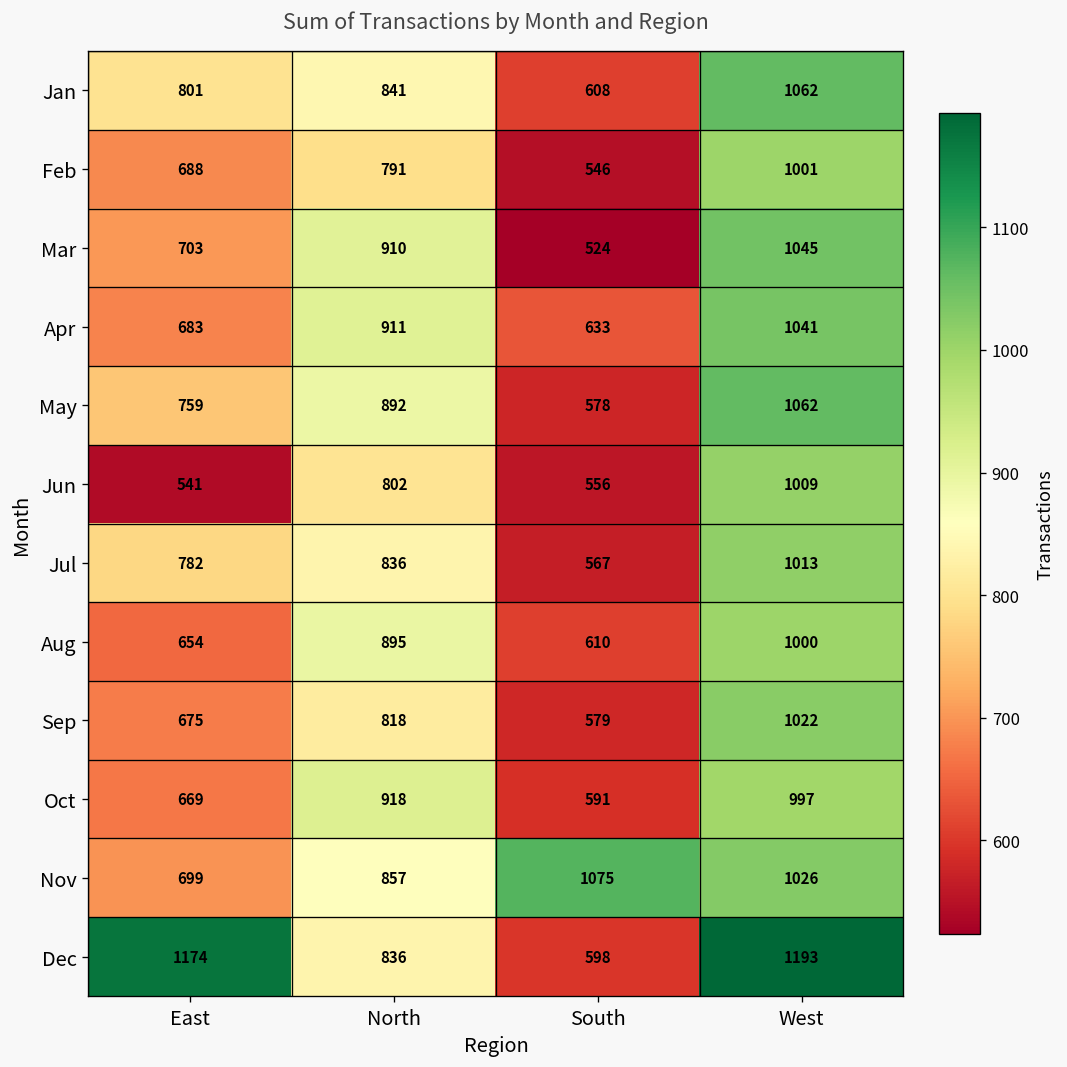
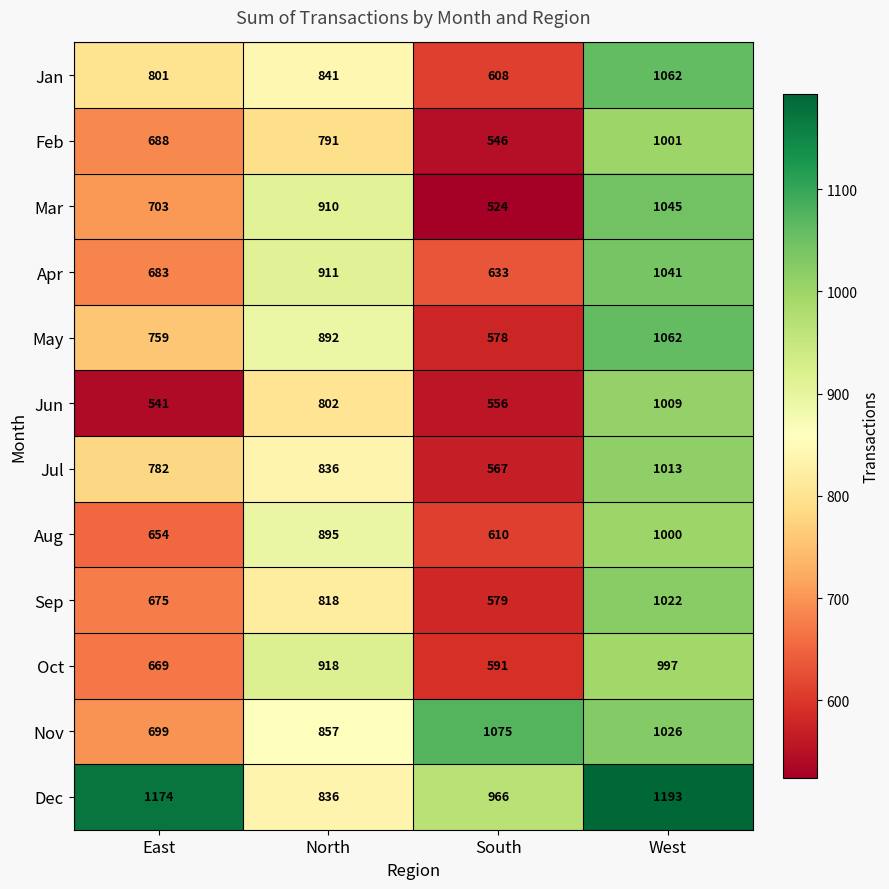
  {
    "Jan": {
      "East": 801,
      "North": 841,
      "South": 608,
      "West": 1062
    },
    "Feb": {
      "East": 688,
      "North": 791,
      "South": 546,
      "West": 1001
    },
    "Mar": {
      "East": 703,
      "North": 910,
      "South": 524,
      "West": 1045
    },
    "Apr": {
      "East": 683,
      "North": 911,
      "South": 633,
      "West": 1041
    },
    "May": {
      "East": 759,
      "North": 892,
      "South": 578,
      "West": 1062
    },
    "Jun": {
      "East": 541,
      "North": 802,
      "South": 556,
      "West": 1009
    },
    "Jul": {
      "East": 782,
      "North": 836,
      "South": 567,
      "West": 1013
    },
    "Aug": {
      "East": 654,
      "North": 895,
      "South": 610,
      "West": 1000
    },
    "Sep": {
      "East": 675,
      "North": 818,
      "South": 579,
      "West": 1022
    },
    "Oct": {
      "East": 669,
      "North": 918,
      "South": 591,
      "West": 997
    },
    "Nov": {
      "East": 699,
      "North": 857,
      "South": 1075,
      "West": 1026
    },
    "Dec": {
      "East": 1174,
      "North": 836,
-     "South": 598,
+     "South": 966,
      "West": 1193
    }
  }
